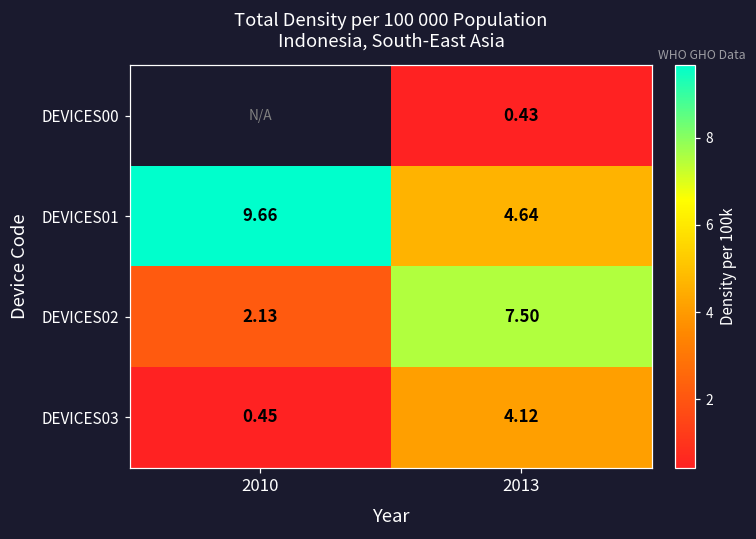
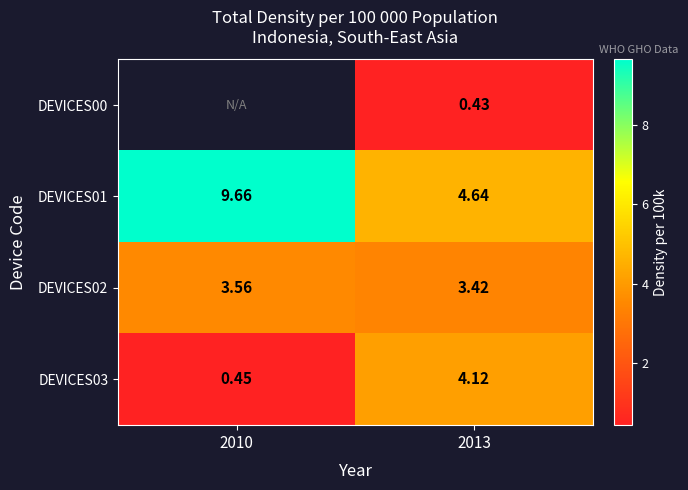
  {
    "DEVICES00": {
      "2013": 0.43
    },
    "DEVICES01": {
      "2010": 9.66,
      "2013": 4.64
    },
    "DEVICES02": {
-     "2010": 2.13,
-     "2013": 7.50
+     "2010": 3.56,
+     "2013": 3.42
    },
    "DEVICES03": {
      "2010": 0.45,
      "2013": 4.12
    }
  }
